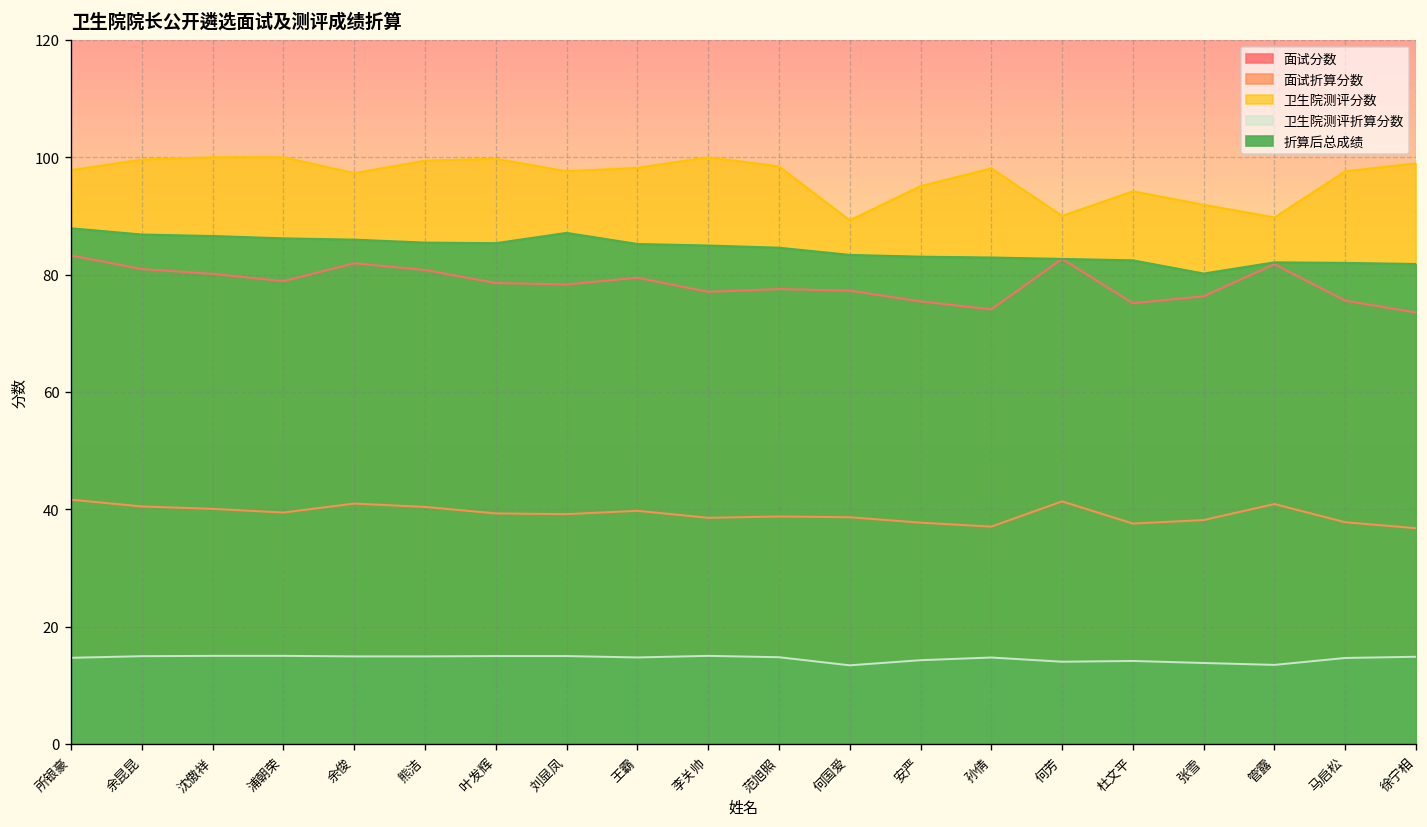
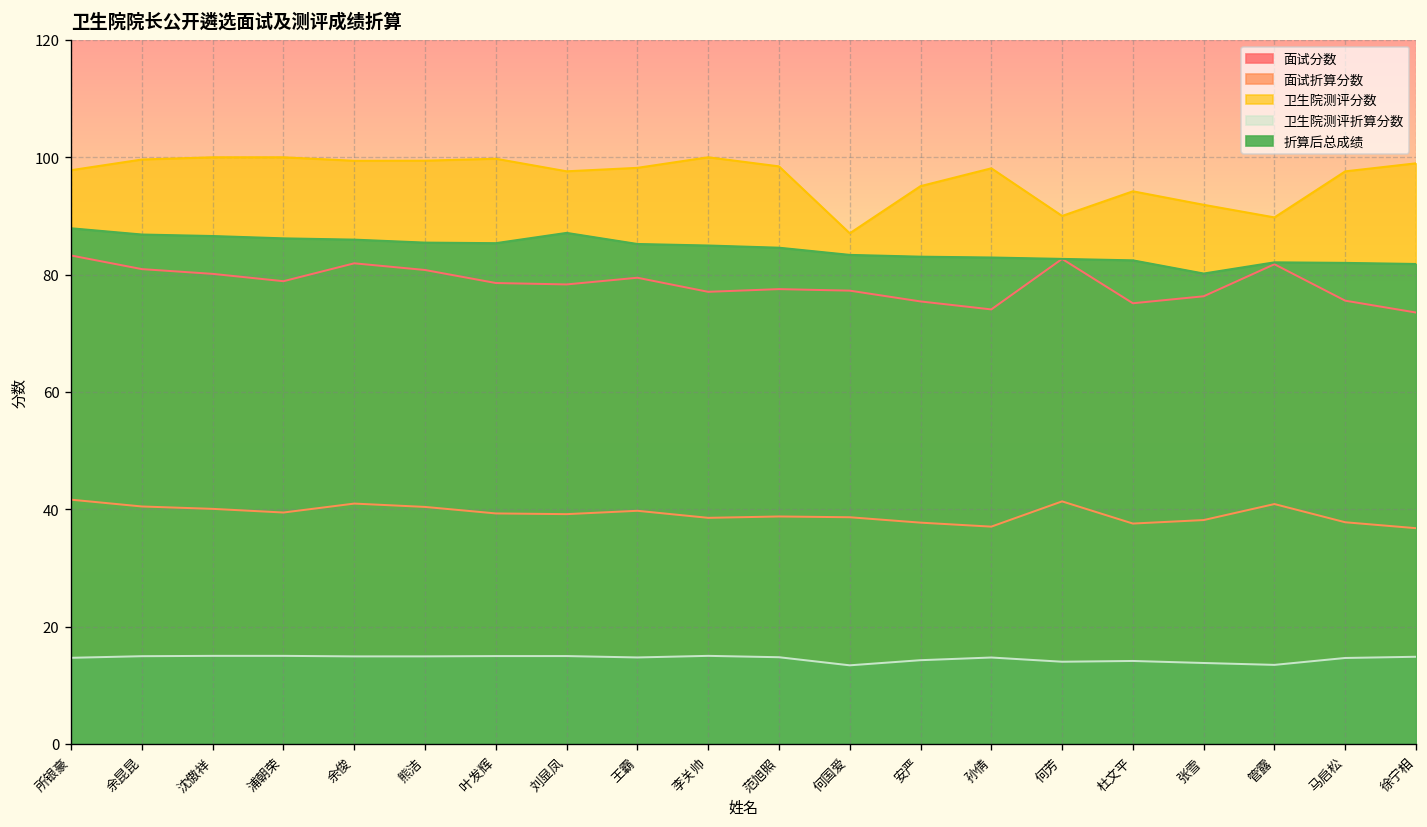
  {
    "卫生院测评分数": {
      "所银豪": 98,
      "余昆昆": 100,
      "沈傲祥": 100,
      "浦朝荣": 100,
-     "余俊": 97,
+     "余俊": 99,
      "熊洁": 99,
      "叶发辉": 100,
      "刘显凤": 98,
      "王霸": 98,
      "李关帅": 100,
      "范旭照": 98,
-     "何国爱": 89,
+     "何国爱": 87,
      "安严": 95,
      "孙倩": 98,
      "何芳": 90,
      "杜文平": 94,
      "张雪": 92,
      "管露": 90,
      "马启松": 98,
      "徐宁相": 99
    },
    "卫生院测评折算分数": {
      "所银豪": 15,
      "余昆昆": 15,
      "沈傲祥": 15,
      "浦朝荣": 15,
      "余俊": 15,
      "熊洁": 15,
      "叶发辉": 15,
      "刘显凤": 15,
      "王霸": 15,
      "李关帅": 15,
      "范旭照": 15,
      "何国爱": 13,
      "安严": 14,
      "孙倩": 15,
      "何芳": 14,
      "杜文平": 14,
      "张雪": 14,
      "管露": 13,
      "马启松": 15,
      "徐宁相": 15
    },
    "折算后总成绩": {
      "所银豪": 88,
      "余昆昆": 87,
      "沈傲祥": 87,
      "浦朝荣": 86,
      "余俊": 86,
      "熊洁": 85,
      "叶发辉": 85,
      "刘显凤": 87,
      "王霸": 85,
      "李关帅": 85,
      "范旭照": 85,
      "何国爱": 83,
      "安严": 83,
      "孙倩": 83,
      "杜文平": 82,
      "张雪": 80,
      "马启松": 82,
      "徐宁相": 82
    }
  }
